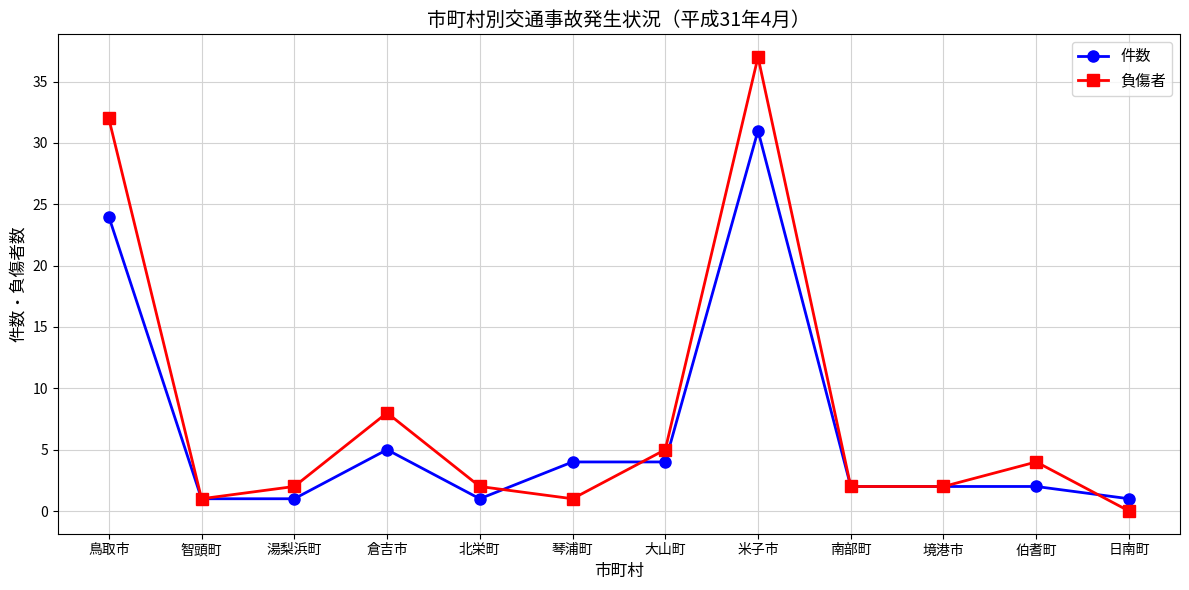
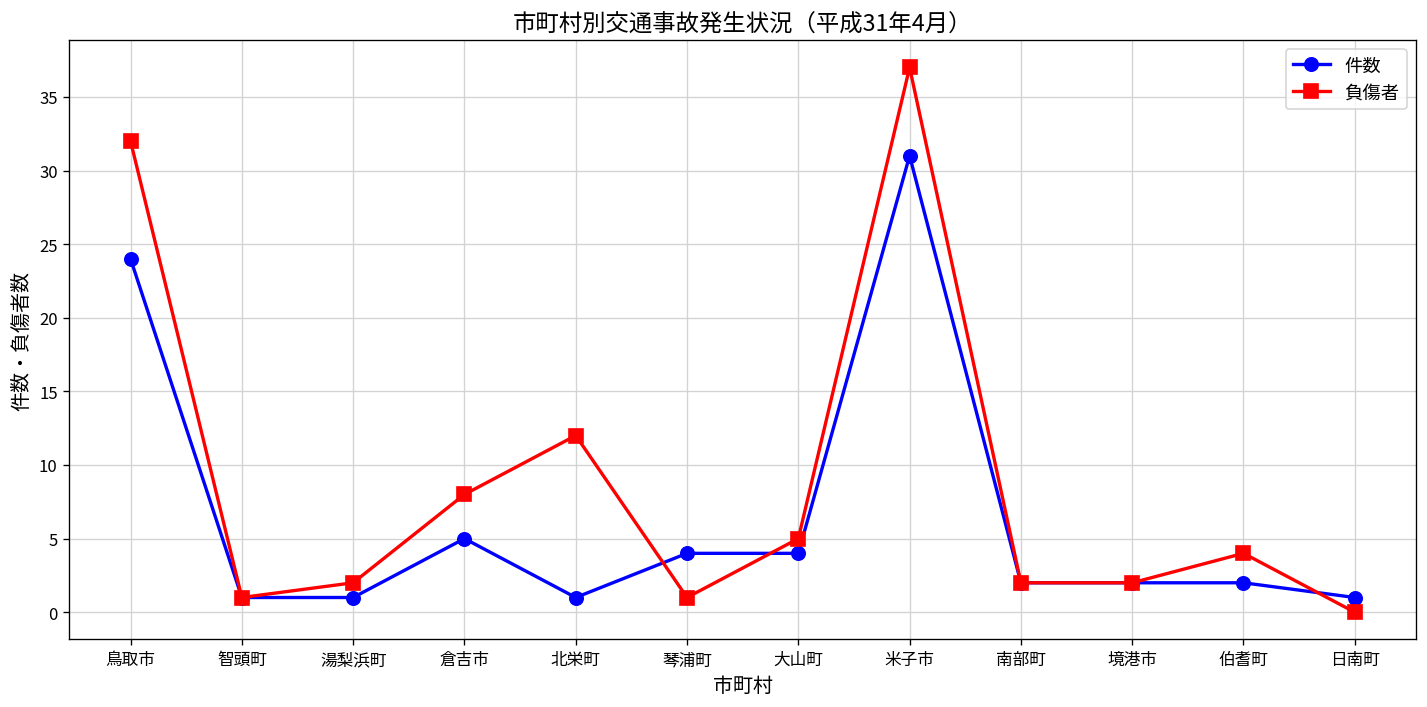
  {
    "件数": {
      "鳥取市": 24,
      "湯梨浜町": 1,
      "倉吉市": 5,
      "北栄町": 1,
      "琴浦町": 4,
      "大山町": 4,
      "米子市": 31,
      "伯耆町": 2,
      "日南町": 1
    },
    "負傷者": {
      "鳥取市": 32,
      "湯梨浜町": 2,
      "倉吉市": 8,
-     "北栄町": 2,
+     "北栄町": 12,
      "琴浦町": 1,
      "大山町": 5,
      "米子市": 37,
      "伯耆町": 4,
      "日南町": 0
    }
  }
